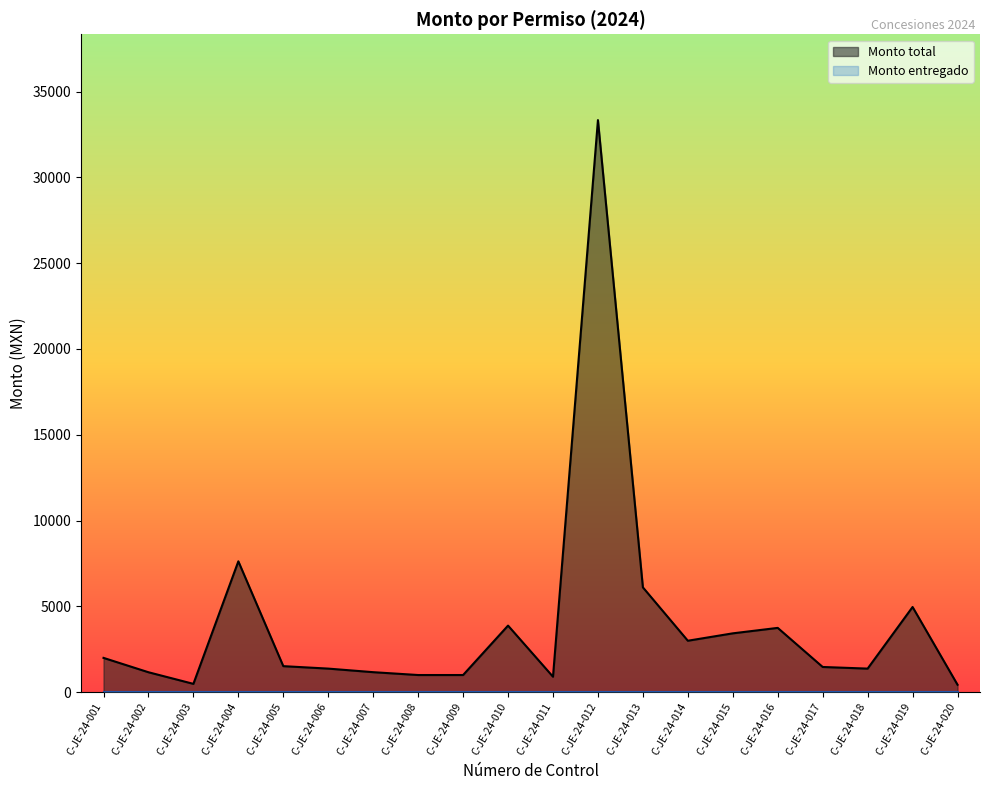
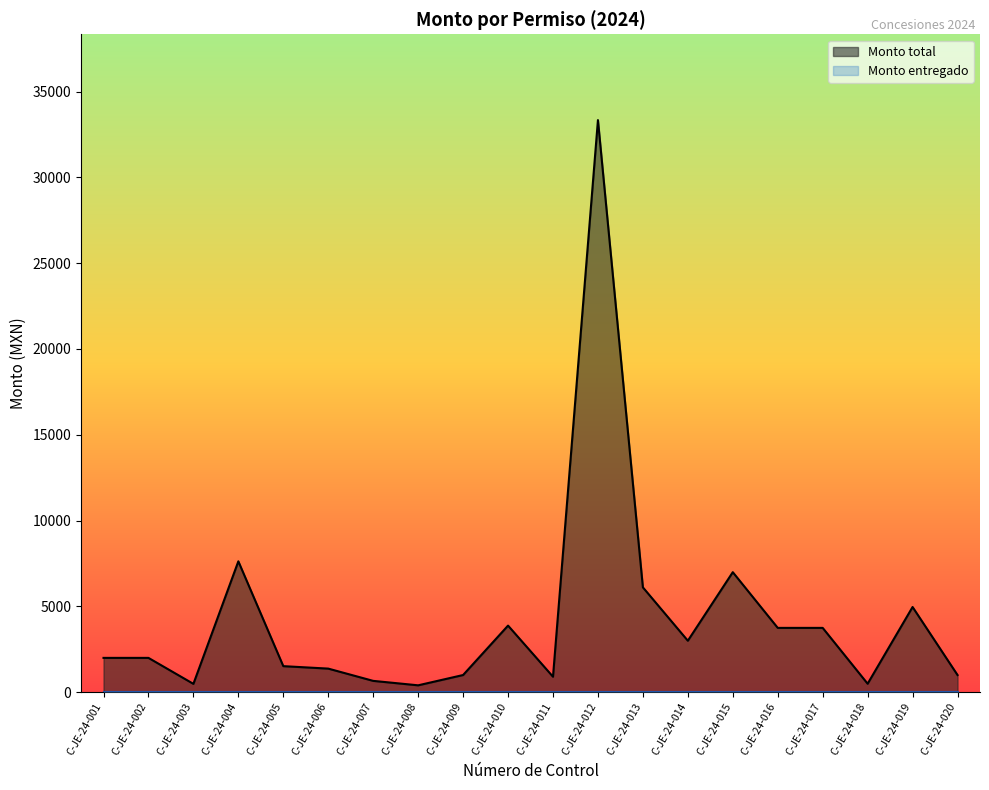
  {
    "Monto total": {
      "C-JE-24-001": 2000,
-     "C-JE-24-002": 1200,
+     "C-JE-24-002": 2000,
      "C-JE-24-003": 500,
      "C-JE-24-004": 7600,
      "C-JE-24-005": 1500,
      "C-JE-24-006": 1400,
-     "C-JE-24-007": 1200,
-     "C-JE-24-008": 1000,
+     "C-JE-24-007": 700,
+     "C-JE-24-008": 400,
      "C-JE-24-009": 1000,
      "C-JE-24-010": 3900,
      "C-JE-24-011": 900,
      "C-JE-24-012": 33300,
      "C-JE-24-013": 6100,
      "C-JE-24-014": 3000,
-     "C-JE-24-015": 3400,
+     "C-JE-24-015": 7000,
      "C-JE-24-016": 3700,
-     "C-JE-24-017": 1500,
-     "C-JE-24-018": 1400,
+     "C-JE-24-017": 3700,
+     "C-JE-24-018": 500,
      "C-JE-24-019": 5000,
-     "C-JE-24-020": 400
+     "C-JE-24-020": 1000
    },
    "Monto entregado": {
      "C-JE-24-001": 0,
      "C-JE-24-002": 0,
      "C-JE-24-003": 0,
      "C-JE-24-004": 0,
      "C-JE-24-005": 0,
      "C-JE-24-006": 0,
      "C-JE-24-007": 0,
      "C-JE-24-008": 0,
      "C-JE-24-009": 0,
      "C-JE-24-010": 0,
      "C-JE-24-011": 0,
      "C-JE-24-012": 0,
      "C-JE-24-013": 0,
      "C-JE-24-014": 0,
      "C-JE-24-015": 0,
      "C-JE-24-016": 0,
      "C-JE-24-017": 0,
      "C-JE-24-018": 0,
      "C-JE-24-019": 0,
      "C-JE-24-020": 0
    }
  }
